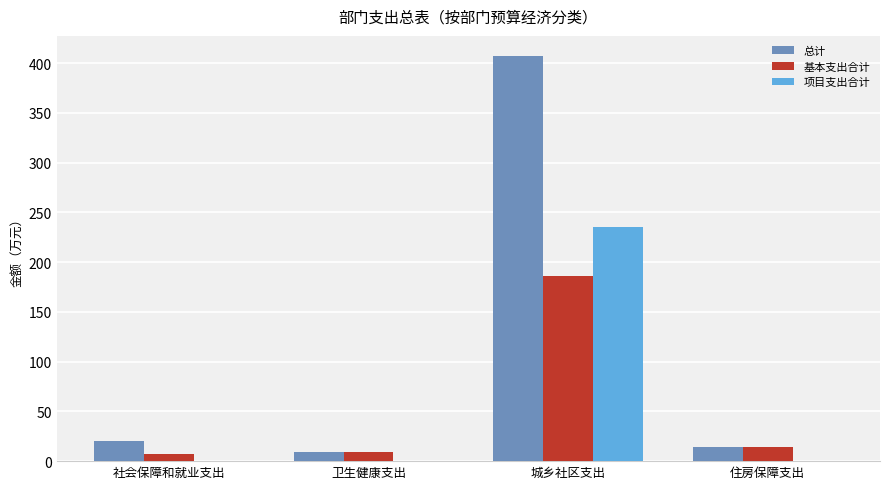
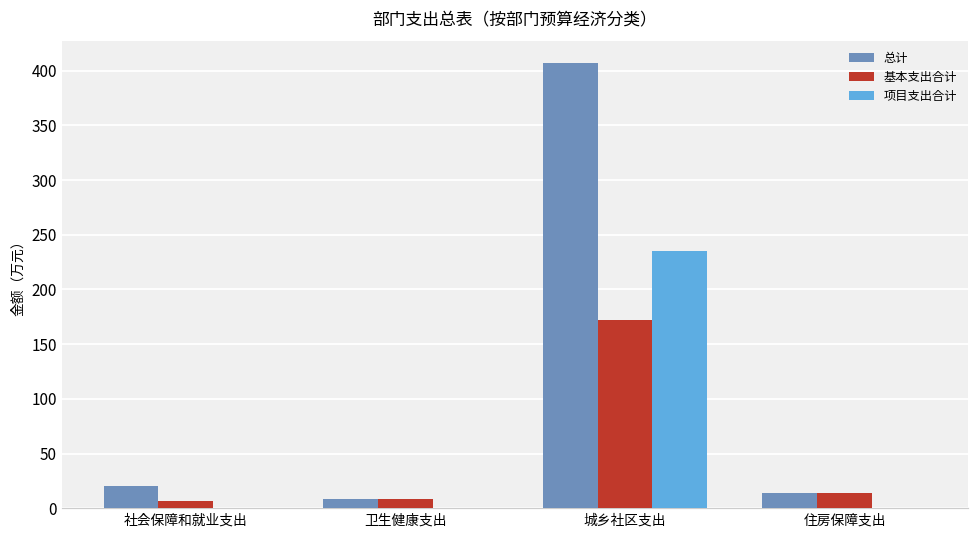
  {
    "基本支出合计": {
      "社会保障和就业支出": 10,
      "卫生健康支出": 10,
-     "城乡社区支出": 190,
+     "城乡社区支出": 170,
      "住房保障支出": 10
    }
  }
